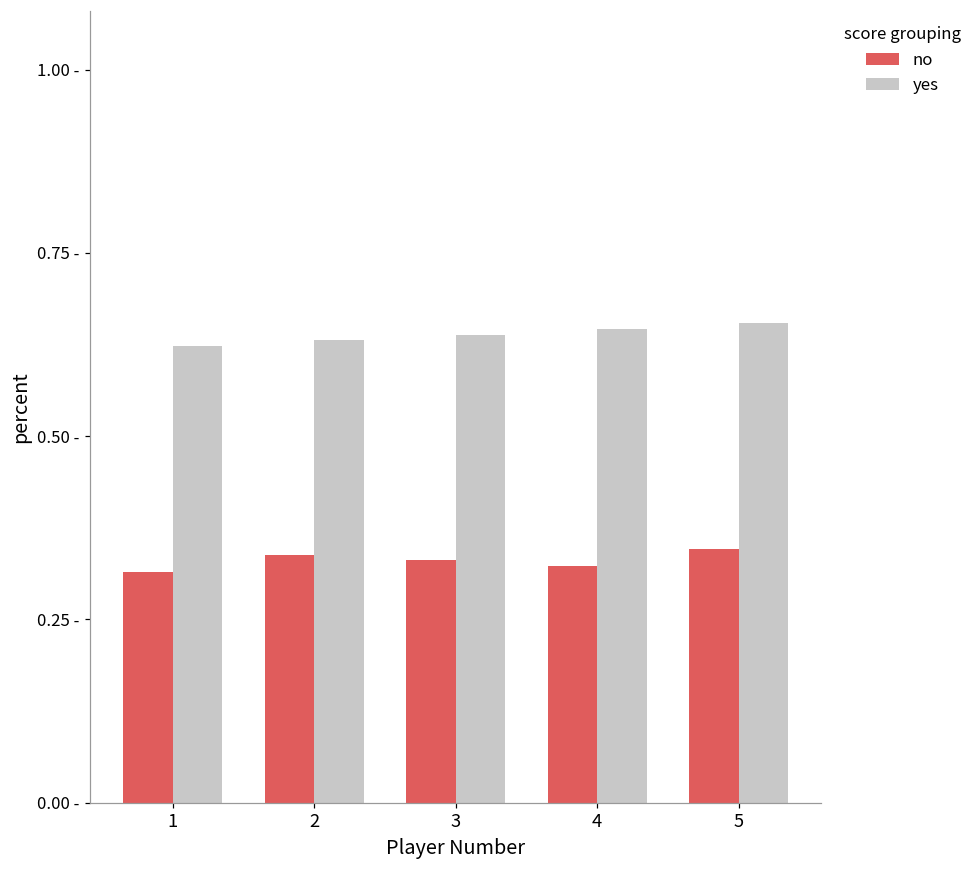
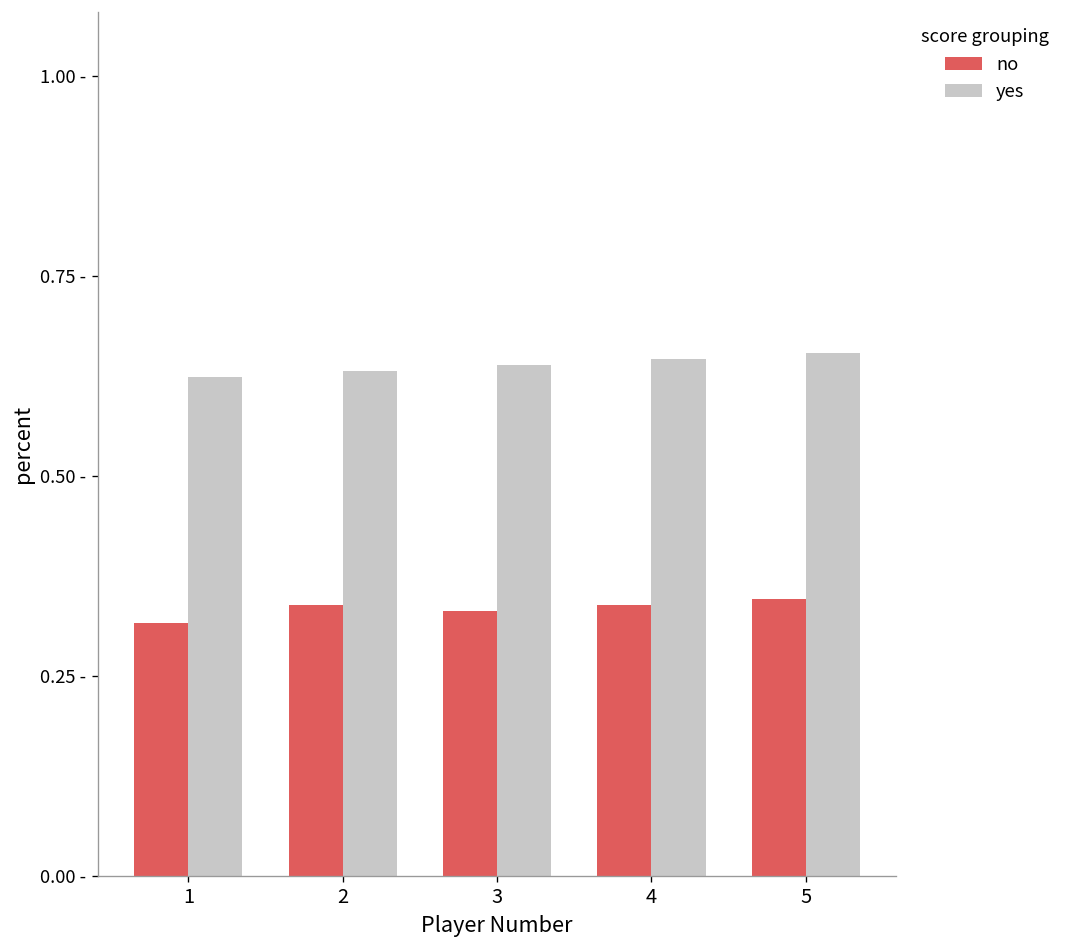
  {
    "no": {
      "1": "0.32 -",
      "2": "0.34 -",
      "3": "0.33 -",
-     "4": "0.32 -",
+     "4": "0.34 -",
      "5": "0.35 -"
    },
    "yes": {
      "1": "0.62 -",
      "2": "0.63 -",
      "3": "0.64 -",
      "4": "0.65 -",
      "5": "0.65 -"
    }
  }
